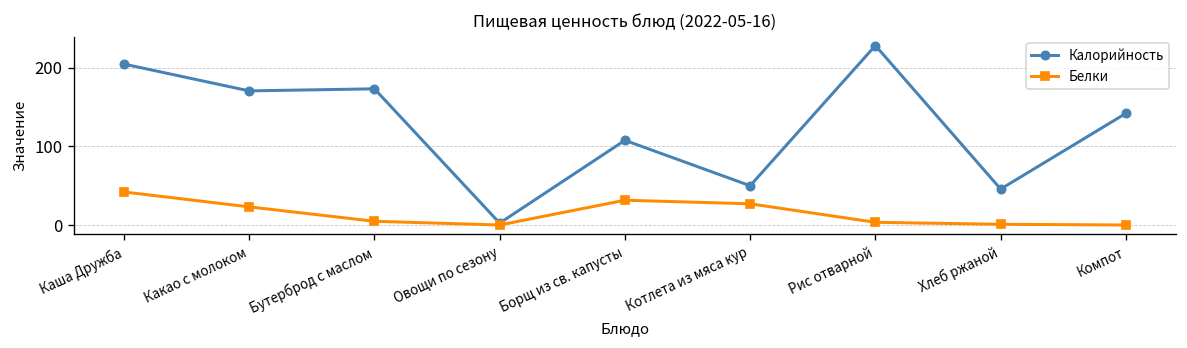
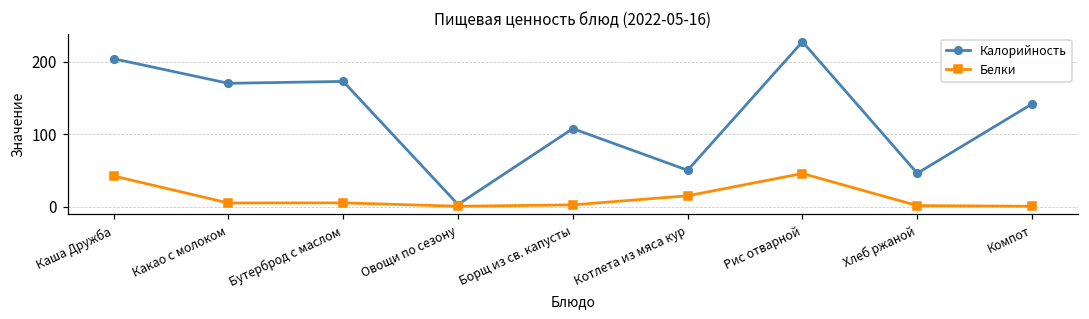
  {
    "Калорийность": {
      "Каша Дружба": 200,
      "Какао с молоком": 170,
      "Бутерброд с маслом": 170,
      "Борщ из св. капусты": 110,
      "Котлета из мяса кур": 50,
      "Рис отварной": 230,
      "Хлеб ржаной": 50,
      "Компот": 140
    },
    "Белки": {
      "Каша Дружба": 40,
-     "Какао с молоком": 20,
+     "Какао с молоком": 0,
      "Бутерброд с маслом": 10,
-     "Борщ из св. капусты": 30,
-     "Котлета из мяса кур": 30,
-     "Рис отварной": 0,
+     "Борщ из св. капусты": 0,
+     "Котлета из мяса кур": 10,
+     "Рис отварной": 50,
      "Хлеб ржаной": 0,
      "Компот": 0
    }
  }
